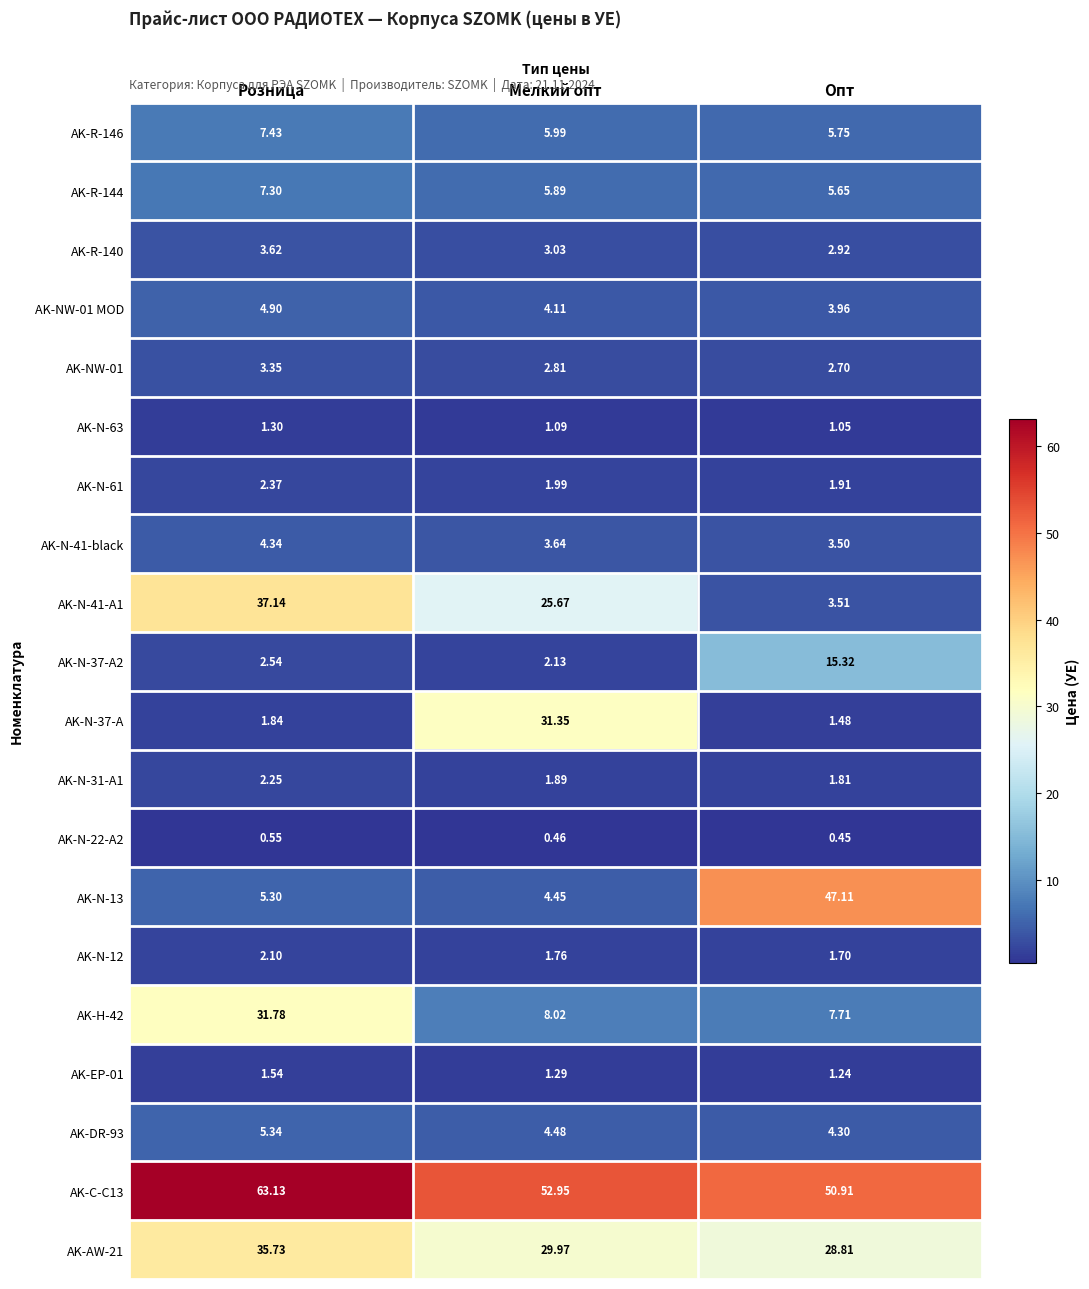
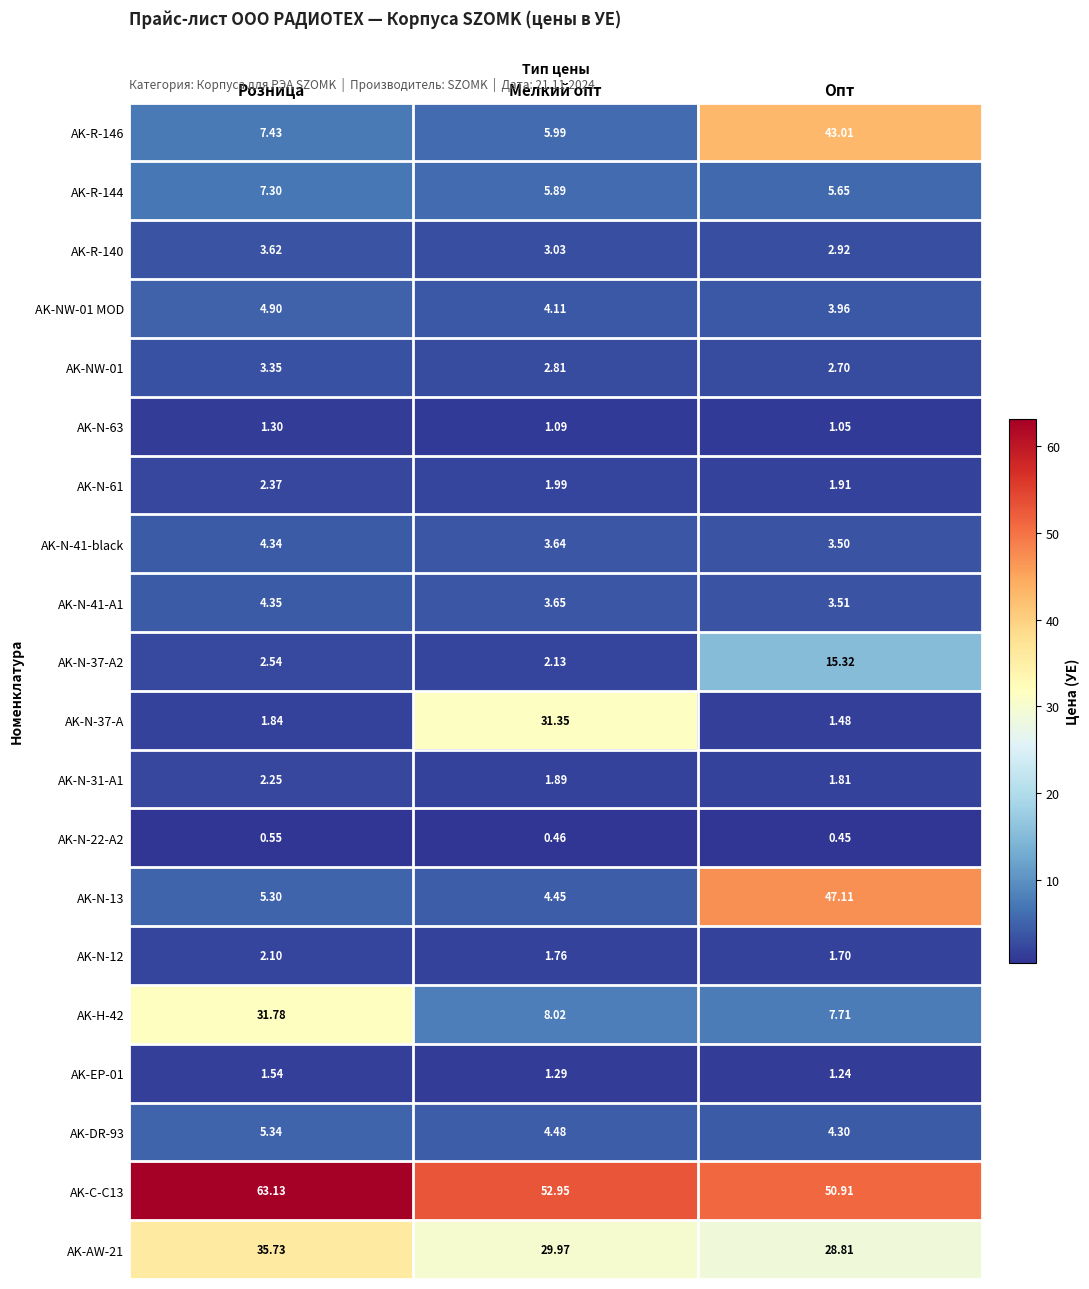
  {
    "AK-R-146": {
      "Розница": 7.43,
      "Мелкий опт": 5.99,
-     "Опт": 5.75
+     "Опт": 43.01
    },
    "AK-R-144": {
      "Розница": 7.30,
      "Мелкий опт": 5.89,
      "Опт": 5.65
    },
    "AK-R-140": {
      "Розница": 3.62,
      "Мелкий опт": 3.03,
      "Опт": 2.92
    },
    "AK-NW-01 MOD": {
      "Розница": 4.90,
      "Мелкий опт": 4.11,
      "Опт": 3.96
    },
    "AK-NW-01": {
      "Розница": 3.35,
      "Мелкий опт": 2.81,
      "Опт": 2.70
    },
    "AK-N-63": {
      "Розница": 1.30,
      "Мелкий опт": 1.09,
      "Опт": 1.05
    },
    "AK-N-61": {
      "Розница": 2.37,
      "Мелкий опт": 1.99,
      "Опт": 1.91
    },
    "AK-N-41-black": {
      "Розница": 4.34,
      "Мелкий опт": 3.64,
      "Опт": 3.50
    },
    "AK-N-41-A1": {
-     "Розница": 37.14,
-     "Мелкий опт": 25.67,
+     "Розница": 4.35,
+     "Мелкий опт": 3.65,
      "Опт": 3.51
    },
    "AK-N-37-A2": {
      "Розница": 2.54,
      "Мелкий опт": 2.13,
      "Опт": 15.32
    },
    "AK-N-37-A": {
      "Розница": 1.84,
      "Мелкий опт": 31.35,
      "Опт": 1.48
    },
    "AK-N-31-A1": {
      "Розница": 2.25,
      "Мелкий опт": 1.89,
      "Опт": 1.81
    },
    "AK-N-22-A2": {
      "Розница": 0.55,
      "Мелкий опт": 0.46,
      "Опт": 0.45
    },
    "AK-N-13": {
      "Розница": 5.30,
      "Мелкий опт": 4.45,
      "Опт": 47.11
    },
    "AK-N-12": {
      "Розница": 2.10,
      "Мелкий опт": 1.76,
      "Опт": 1.70
    },
    "AK-H-42": {
      "Розница": 31.78,
      "Мелкий опт": 8.02,
      "Опт": 7.71
    },
    "AK-EP-01": {
      "Розница": 1.54,
      "Мелкий опт": 1.29,
      "Опт": 1.24
    },
    "AK-DR-93": {
      "Розница": 5.34,
      "Мелкий опт": 4.48,
      "Опт": 4.30
    },
    "AK-C-C13": {
      "Розница": 63.13,
      "Мелкий опт": 52.95,
      "Опт": 50.91
    },
    "AK-AW-21": {
      "Розница": 35.73,
      "Мелкий опт": 29.97,
      "Опт": 28.81
    }
  }
